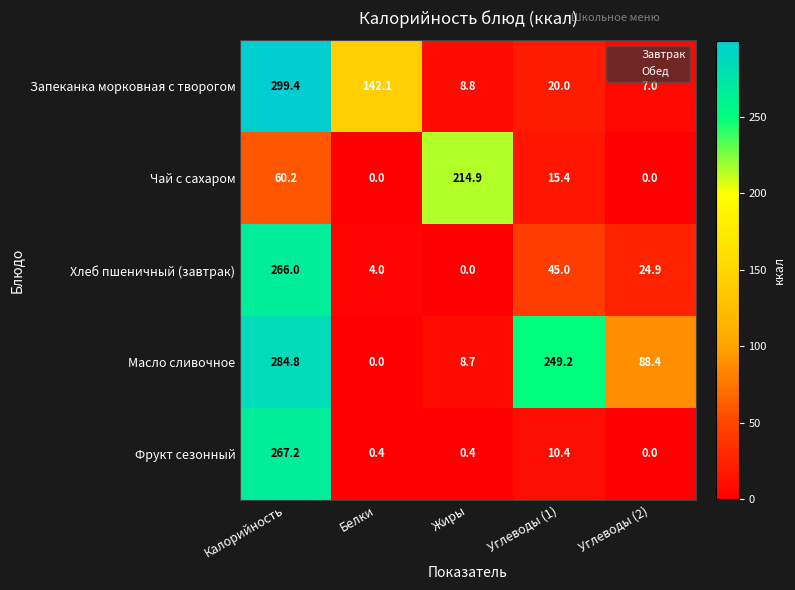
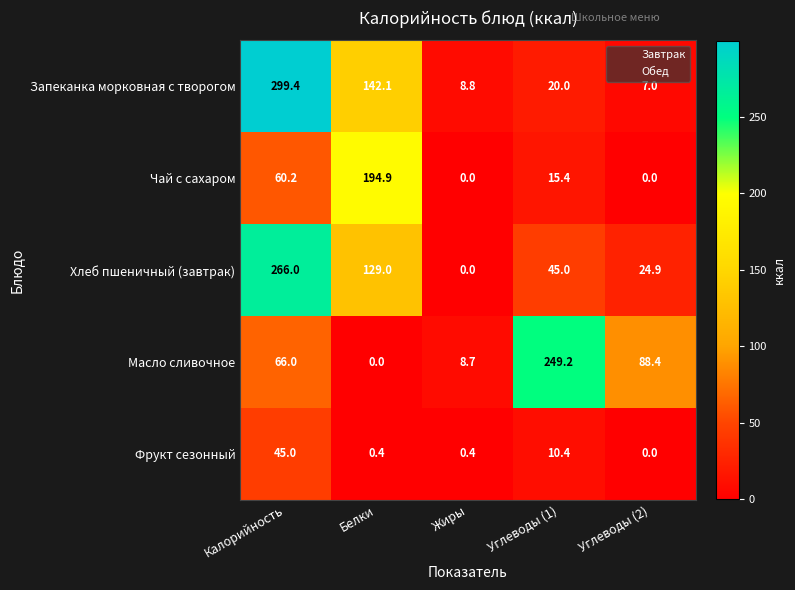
  {
    "Запеканка морковная с творогом": {
      "Калорийность": 299.4,
      "Белки": 142.1,
      "Жиры": 8.8,
      "Углеводы (1)": 20.0
    },
    "Чай с сахаром": {
      "Калорийность": 60.2,
-     "Белки": 0.0,
-     "Жиры": 214.9,
+     "Белки": 194.9,
+     "Жиры": 0.0,
      "Углеводы (1)": 15.4,
      "Углеводы (2)": 0.0
    },
    "Хлеб пшеничный (завтрак)": {
      "Калорийность": 266.0,
-     "Белки": 4.0,
+     "Белки": 129.0,
      "Жиры": 0.0,
      "Углеводы (1)": 45.0,
      "Углеводы (2)": 24.9
    },
    "Масло сливочное": {
-     "Калорийность": 284.8,
+     "Калорийность": 66.0,
      "Белки": 0.0,
      "Жиры": 8.7,
      "Углеводы (1)": 249.2,
      "Углеводы (2)": 88.4
    },
    "Фрукт сезонный": {
-     "Калорийность": 267.2,
+     "Калорийность": 45.0,
      "Белки": 0.4,
      "Жиры": 0.4,
      "Углеводы (1)": 10.4,
      "Углеводы (2)": 0.0
    }
  }
